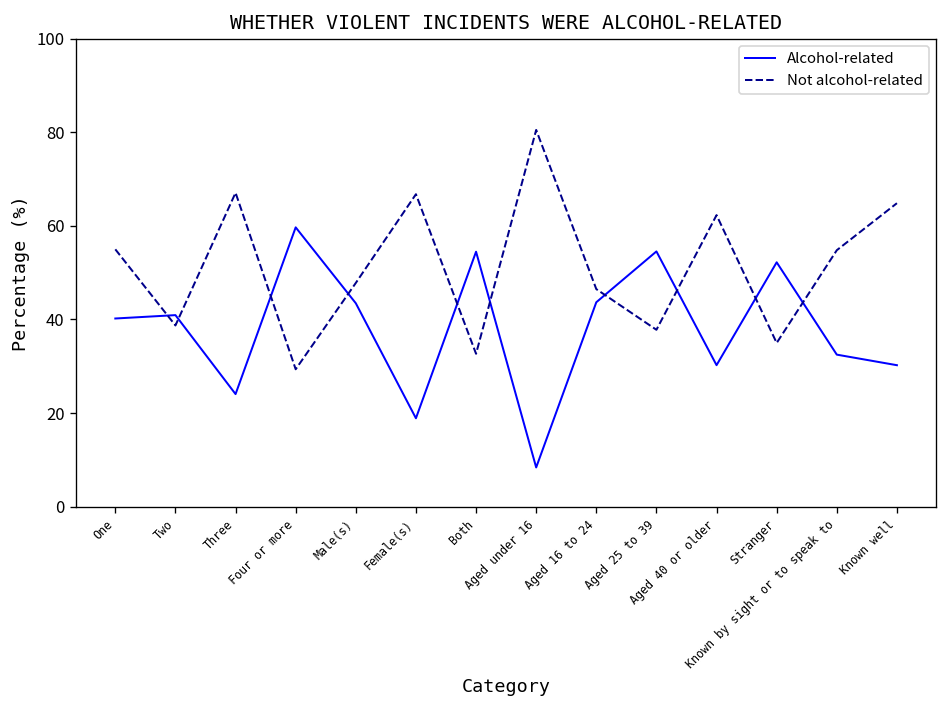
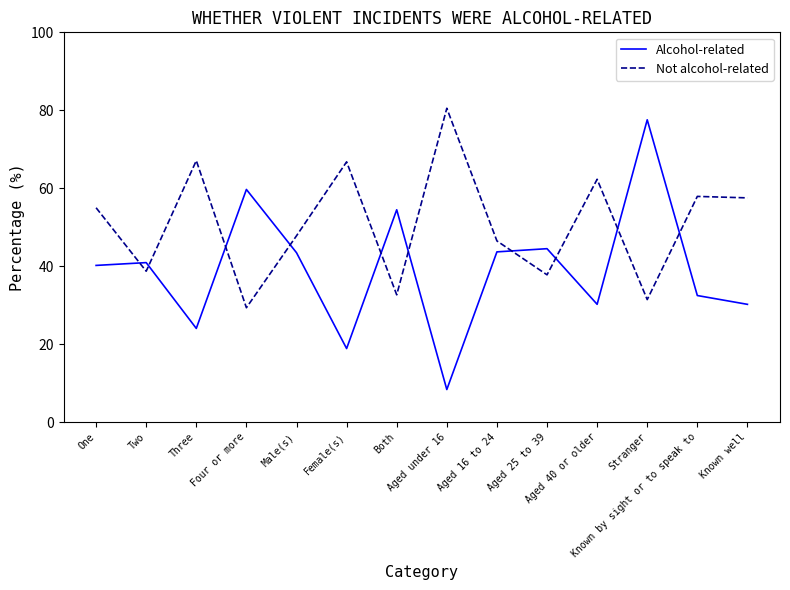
  {
    "Alcohol-related": {
      "One": 40,
      "Two": 41,
      "Three": 24,
      "Four or more": 60,
      "Male(s)": 43,
      "Female(s)": 19,
      "Both": 54,
      "Aged under 16": 8,
      "Aged 16 to 24": 44,
-     "Aged 25 to 39": 55,
+     "Aged 25 to 39": 45,
      "Aged 40 or older": 30,
-     "Stranger": 52,
+     "Stranger": 78,
      "Known by sight or to speak to": 32,
      "Known well": 30
    },
    "Not alcohol-related": {
      "One": 55,
      "Two": 39,
      "Three": 67,
      "Four or more": 29,
      "Male(s)": 48,
      "Female(s)": 67,
      "Both": 33,
      "Aged under 16": 81,
      "Aged 16 to 24": 46,
      "Aged 25 to 39": 38,
      "Aged 40 or older": 62,
-     "Stranger": 35,
-     "Known by sight or to speak to": 55,
-     "Known well": 65
+     "Stranger": 31,
+     "Known by sight or to speak to": 58,
+     "Known well": 58
    }
  }
